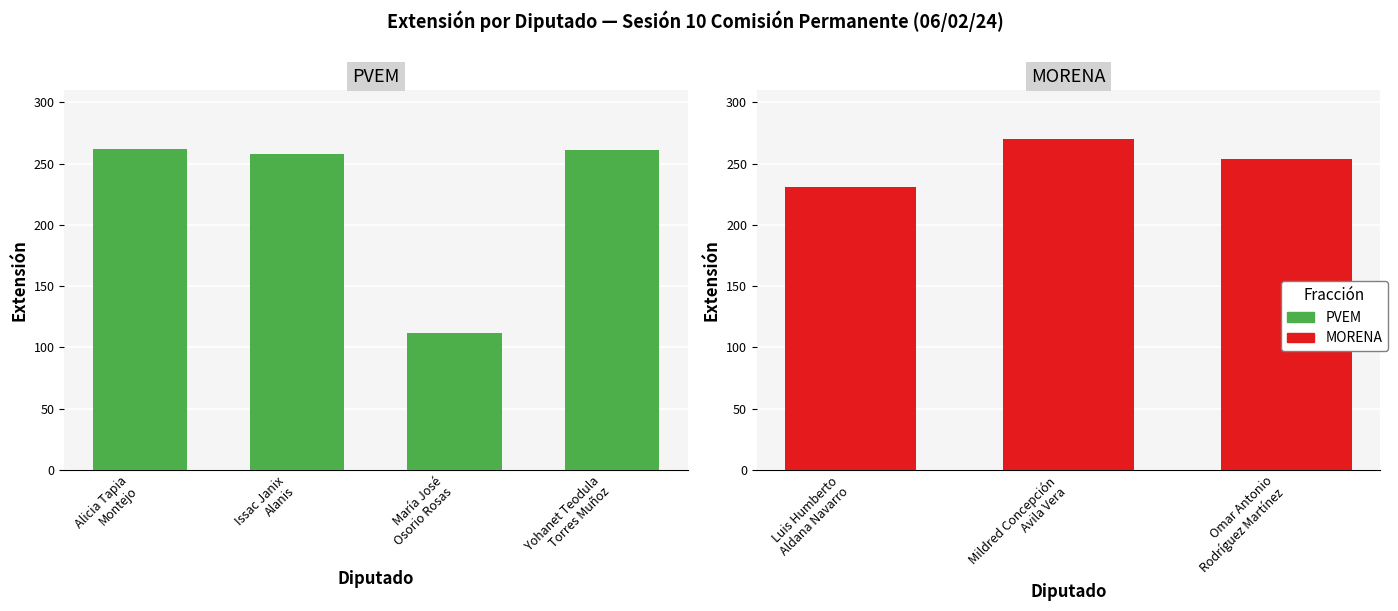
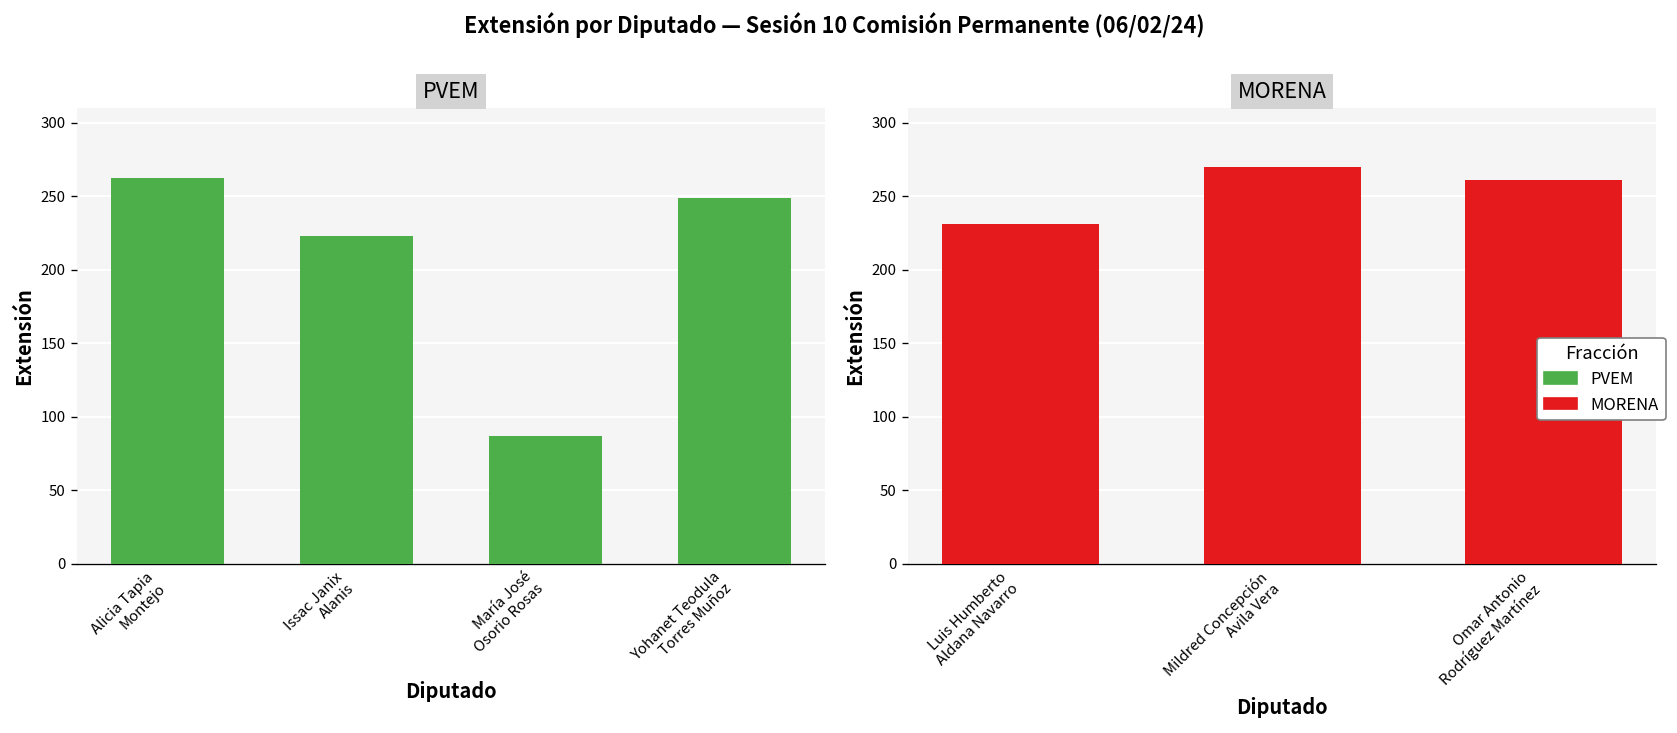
  {
    "PVEM": {
      "Alicia Tapia Montejo": 262,
-     "Issac Janix Alanis": 258,
-     "María José Osorio Rosas": 112,
-     "Yohanet Teodula Torres Muñoz": 261
+     "Issac Janix Alanis": 223,
+     "María José Osorio Rosas": 87,
+     "Yohanet Teodula Torres Muñoz": 249
    },
    "MORENA": {
      "Luis Humberto Aldana Navarro": 231,
      "Mildred Concepción Avila Vera": 270,
-     "Omar Antonio Rodríguez Martínez": 254
+     "Omar Antonio Rodríguez Martínez": 261
    }
  }
